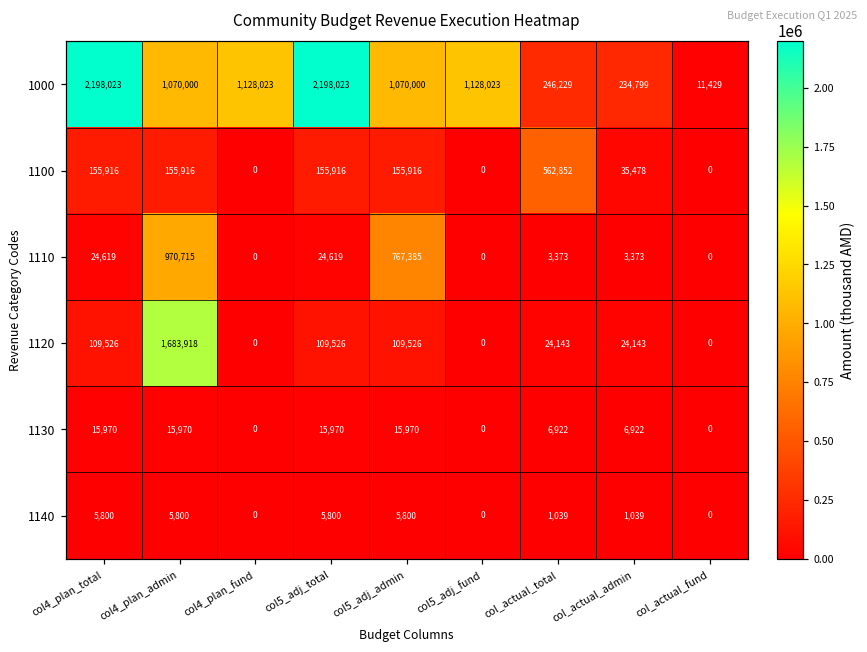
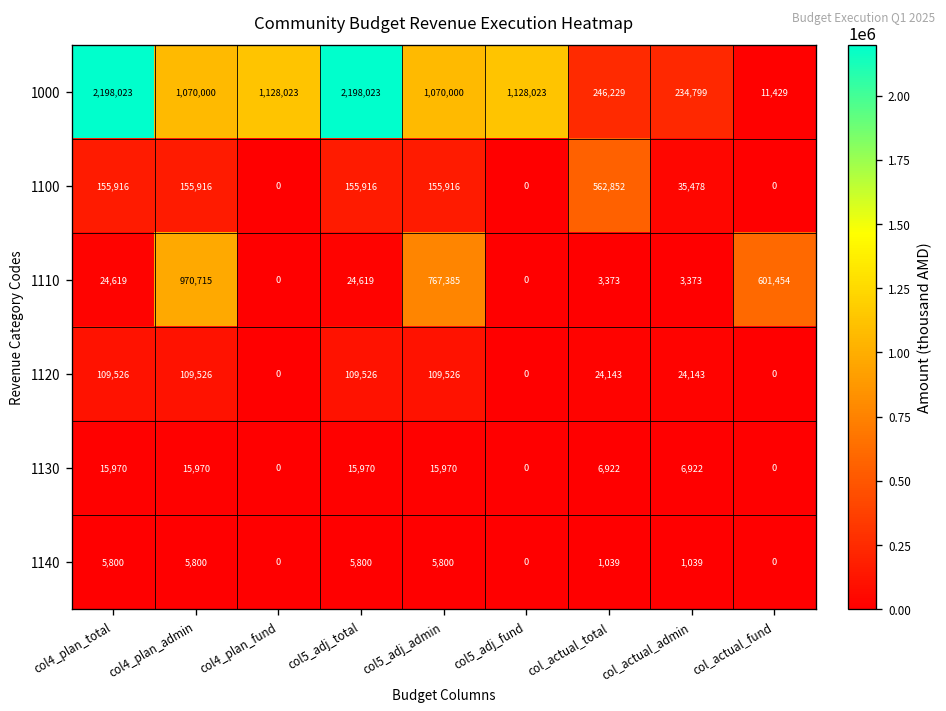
  {
    "1000": {
      "col4_plan_total": "2,198,023",
      "col4_plan_admin": "1,070,000",
      "col4_plan_fund": "1,128,023",
      "col5_adj_total": "2,198,023",
      "col5_adj_admin": "1,070,000",
      "col5_adj_fund": "1,128,023",
      "col_actual_total": "246,229",
      "col_actual_admin": "234,799",
      "col_actual_fund": "11,429"
    },
    "1100": {
      "col4_plan_total": "155,916",
      "col4_plan_admin": "155,916",
      "col4_plan_fund": "0",
      "col5_adj_total": "155,916",
      "col5_adj_admin": "155,916",
      "col5_adj_fund": "0",
      "col_actual_total": "562,852",
      "col_actual_admin": "35,478",
      "col_actual_fund": "0"
    },
    "1110": {
      "col4_plan_total": "24,619",
      "col4_plan_admin": "970,715",
      "col4_plan_fund": "0",
      "col5_adj_total": "24,619",
      "col5_adj_admin": "767,385",
      "col5_adj_fund": "0",
      "col_actual_total": "3,373",
      "col_actual_admin": "3,373",
-     "col_actual_fund": "0"
+     "col_actual_fund": "601,454"
    },
    "1120": {
      "col4_plan_total": "109,526",
-     "col4_plan_admin": "1,683,918",
+     "col4_plan_admin": "109,526",
      "col4_plan_fund": "0",
      "col5_adj_total": "109,526",
      "col5_adj_admin": "109,526",
      "col5_adj_fund": "0",
      "col_actual_total": "24,143",
      "col_actual_admin": "24,143",
      "col_actual_fund": "0"
    },
    "1130": {
      "col4_plan_total": "15,970",
      "col4_plan_admin": "15,970",
      "col4_plan_fund": "0",
      "col5_adj_total": "15,970",
      "col5_adj_admin": "15,970",
      "col5_adj_fund": "0",
      "col_actual_total": "6,922",
      "col_actual_admin": "6,922",
      "col_actual_fund": "0"
    },
    "1140": {
      "col4_plan_total": "5,800",
      "col4_plan_admin": "5,800",
      "col4_plan_fund": "0",
      "col5_adj_total": "5,800",
      "col5_adj_admin": "5,800",
      "col5_adj_fund": "0",
      "col_actual_total": "1,039",
      "col_actual_admin": "1,039",
      "col_actual_fund": "0"
    }
  }
